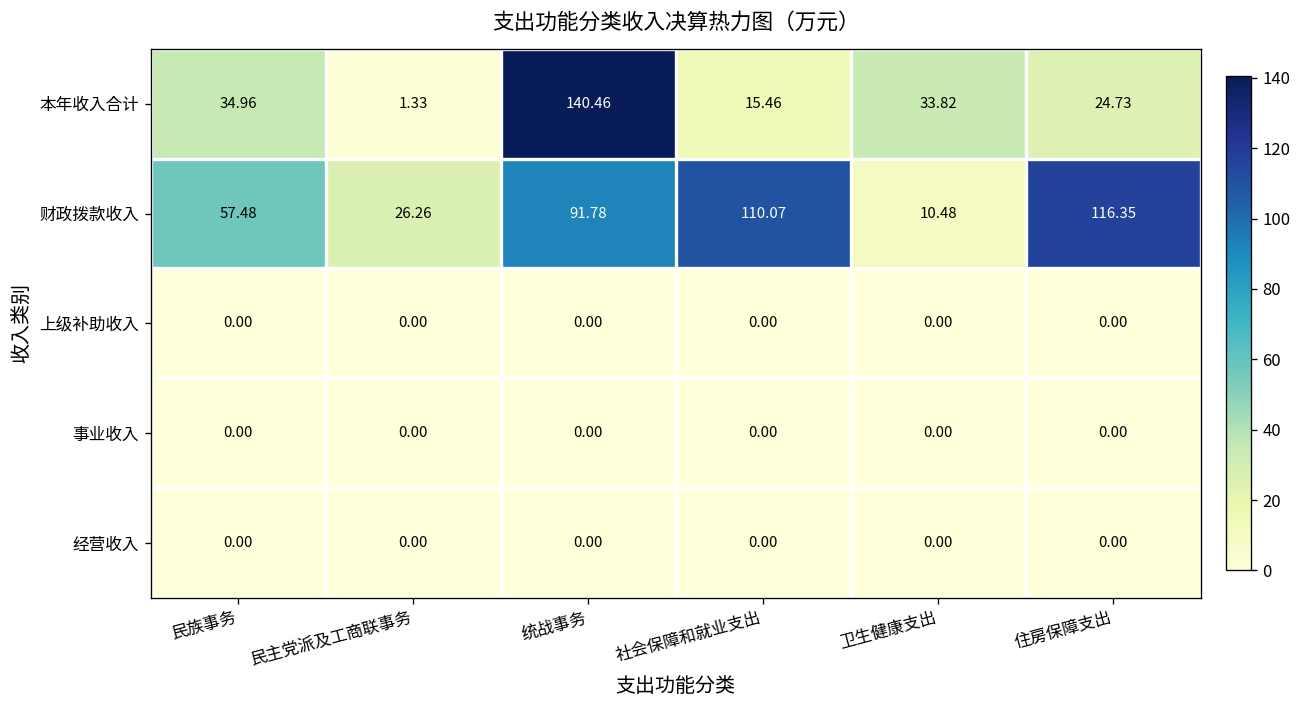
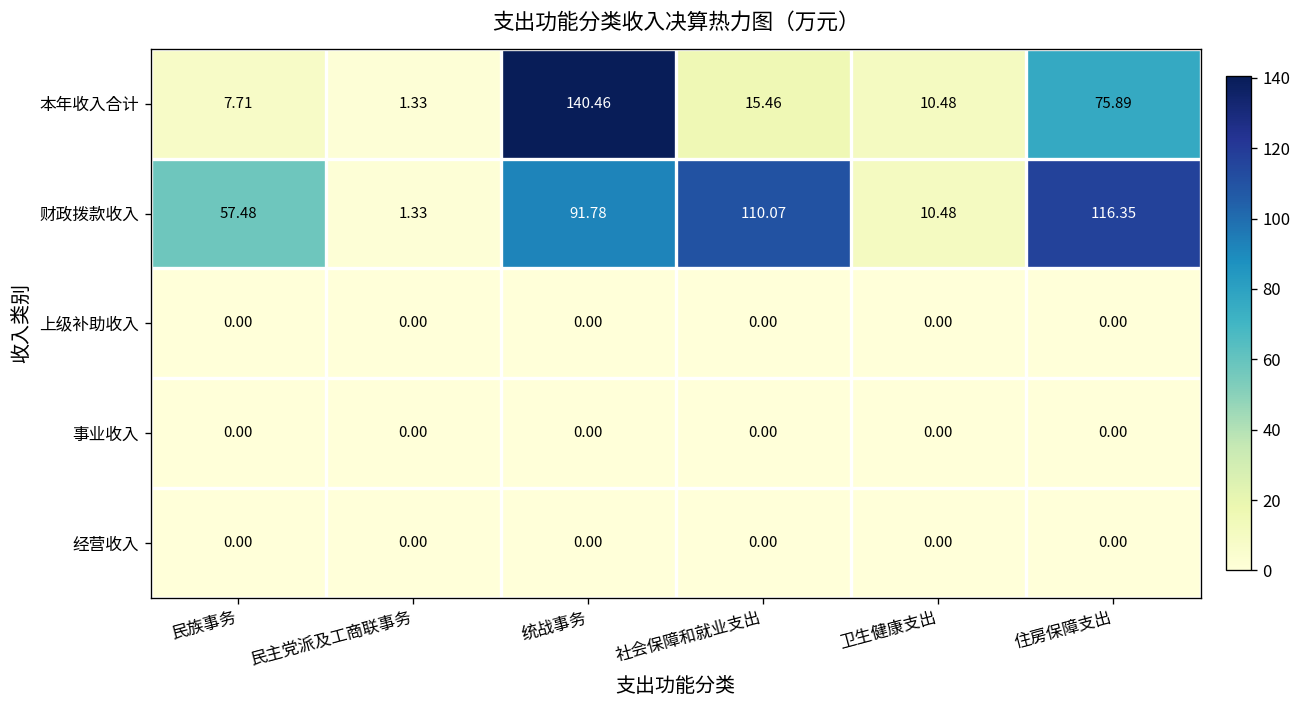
  {
    "本年收入合计": {
-     "民族事务": 34.96,
+     "民族事务": 7.71,
      "民主党派及工商联事务": 1.33,
      "统战事务": 140.46,
      "社会保障和就业支出": 15.46,
-     "卫生健康支出": 33.82,
-     "住房保障支出": 24.73
+     "卫生健康支出": 10.48,
+     "住房保障支出": 75.89
    },
    "财政拨款收入": {
      "民族事务": 57.48,
-     "民主党派及工商联事务": 26.26,
+     "民主党派及工商联事务": 1.33,
      "统战事务": 91.78,
      "社会保障和就业支出": 110.07,
      "卫生健康支出": 10.48,
      "住房保障支出": 116.35
    },
    "上级补助收入": {
      "民族事务": 0.00,
      "民主党派及工商联事务": 0.00,
      "统战事务": 0.00,
      "社会保障和就业支出": 0.00,
      "卫生健康支出": 0.00,
      "住房保障支出": 0.00
    },
    "事业收入": {
      "民族事务": 0.00,
      "民主党派及工商联事务": 0.00,
      "统战事务": 0.00,
      "社会保障和就业支出": 0.00,
      "卫生健康支出": 0.00,
      "住房保障支出": 0.00
    },
    "经营收入": {
      "民族事务": 0.00,
      "民主党派及工商联事务": 0.00,
      "统战事务": 0.00,
      "社会保障和就业支出": 0.00,
      "卫生健康支出": 0.00,
      "住房保障支出": 0.00
    }
  }
